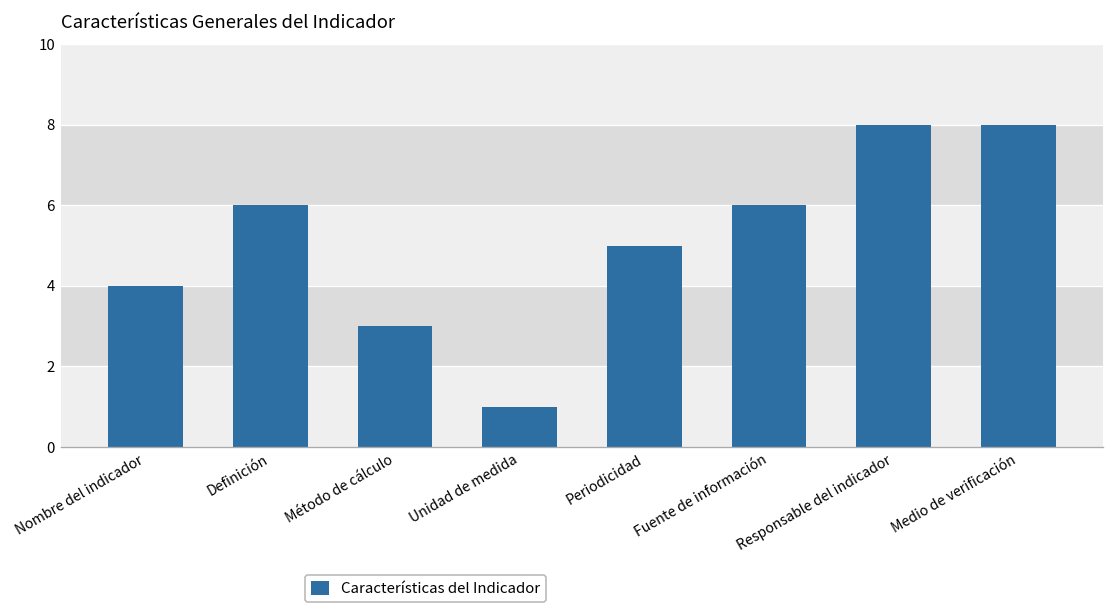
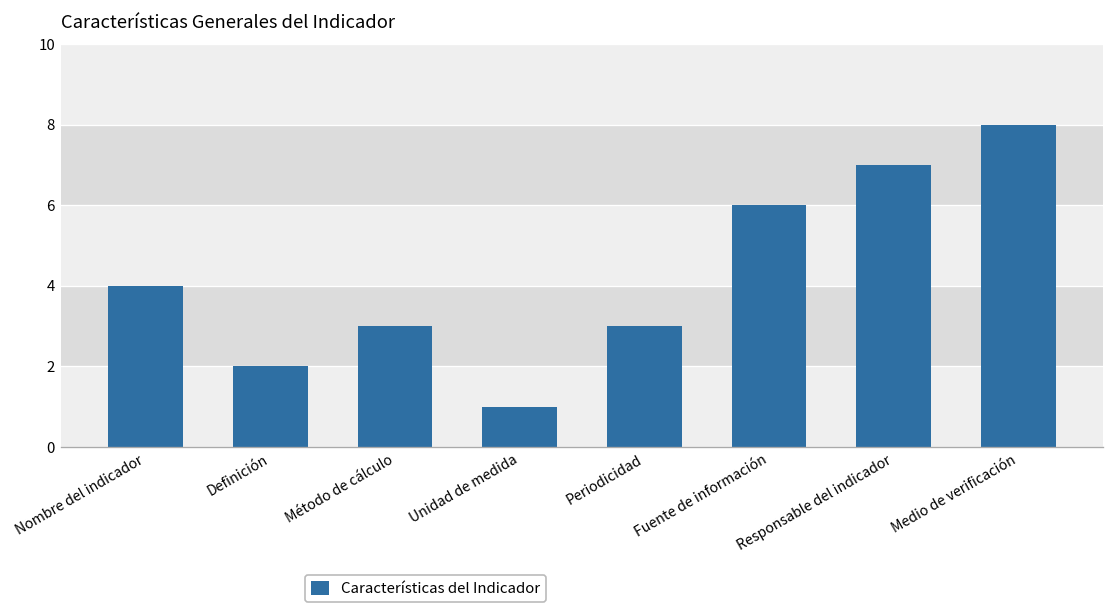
  {
    "Nombre del indicador": 4,
-   "Definición": 6,
+   "Definición": 2,
    "Método de cálculo": 3,
    "Unidad de medida": 1,
-   "Periodicidad": 5,
+   "Periodicidad": 3,
    "Fuente de información": 6,
-   "Responsable del indicador": 8,
+   "Responsable del indicador": 7,
    "Medio de verificación": 8
  }
